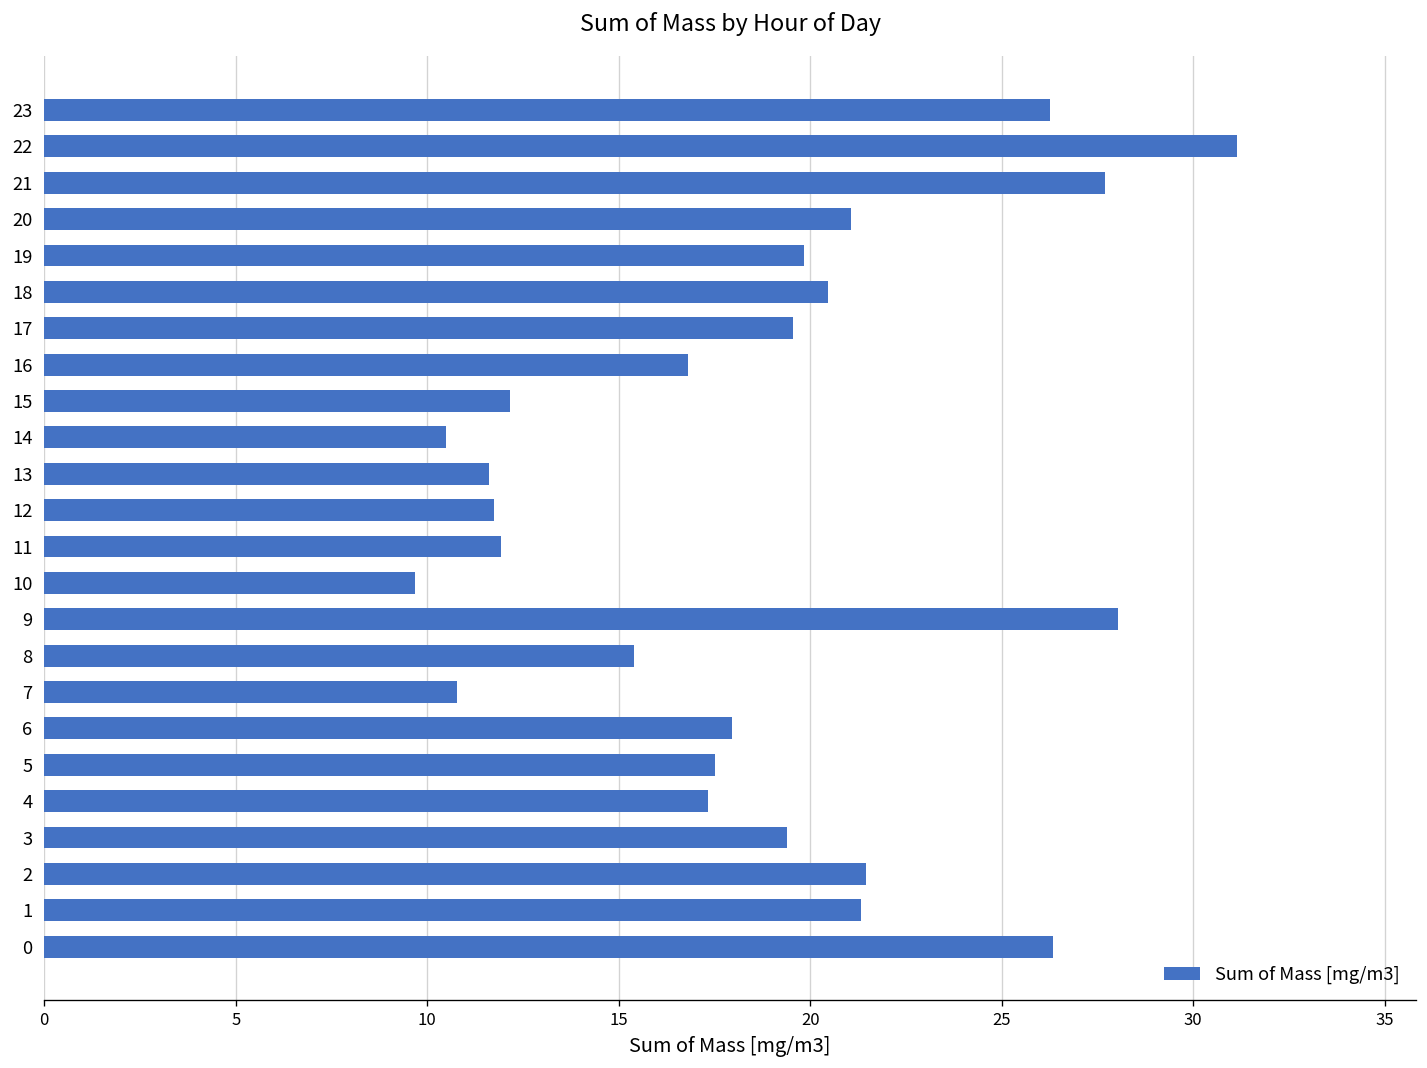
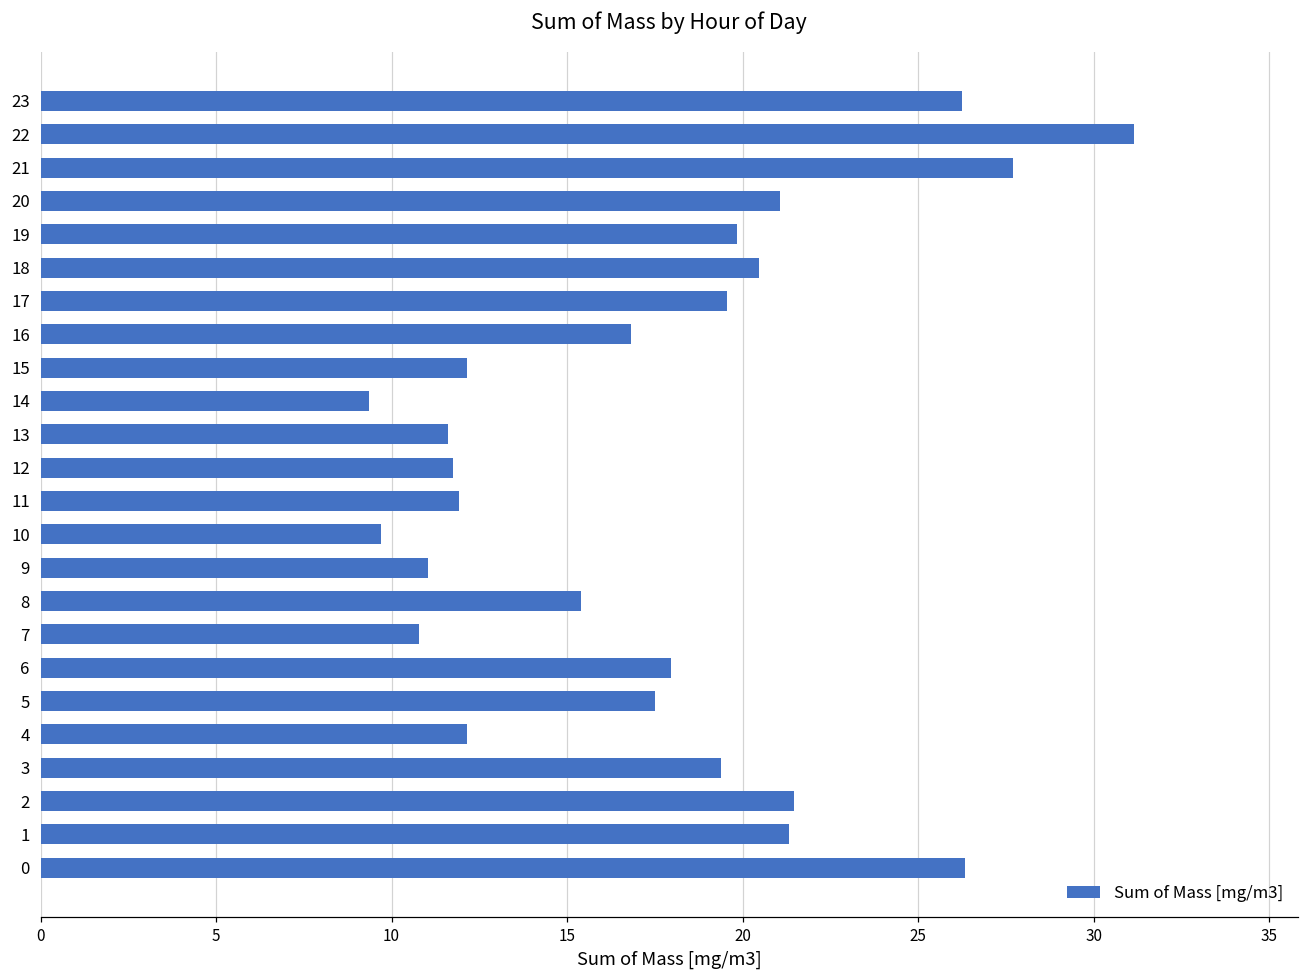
  {
    "23": 26.3,
    "22": 31.1,
    "21": 27.7,
    "20": 21.1,
    "19": 19.9,
    "18": 20.5,
    "17": 19.6,
    "16": 16.8,
    "15": 12.2,
-   "14": 10.5,
+   "14": 9.3,
    "13": 11.6,
    "12": 11.7,
    "11": 11.9,
    "10": 9.7,
-   "9": 28.0,
+   "9": 11.0,
    "8": 15.4,
    "7": 10.8,
    "6": 18.0,
    "5": 17.5,
-   "4": 17.3,
+   "4": 12.1,
    "3": 19.4,
    "2": 21.5,
    "1": 21.3,
    "0": 26.3
  }
